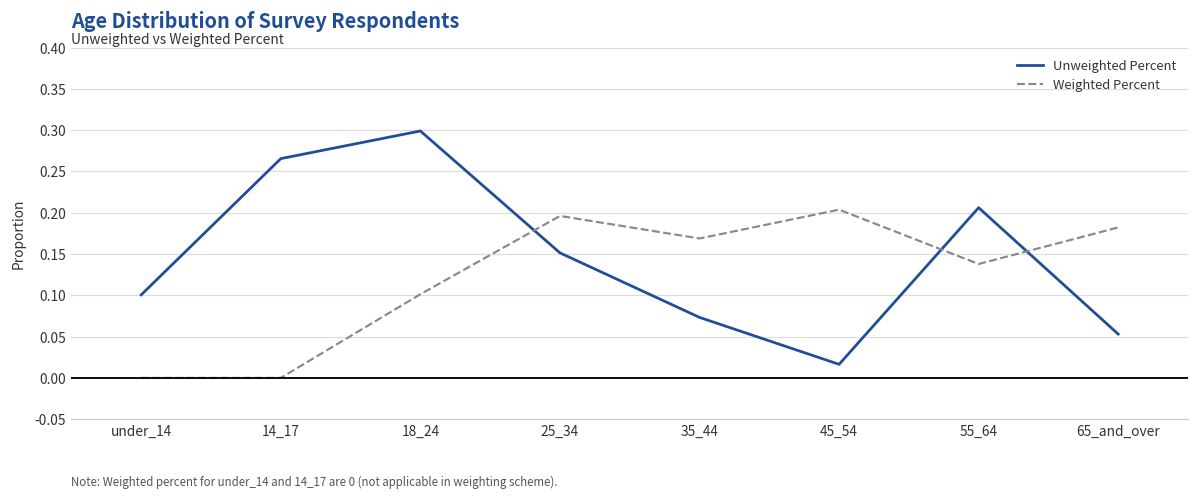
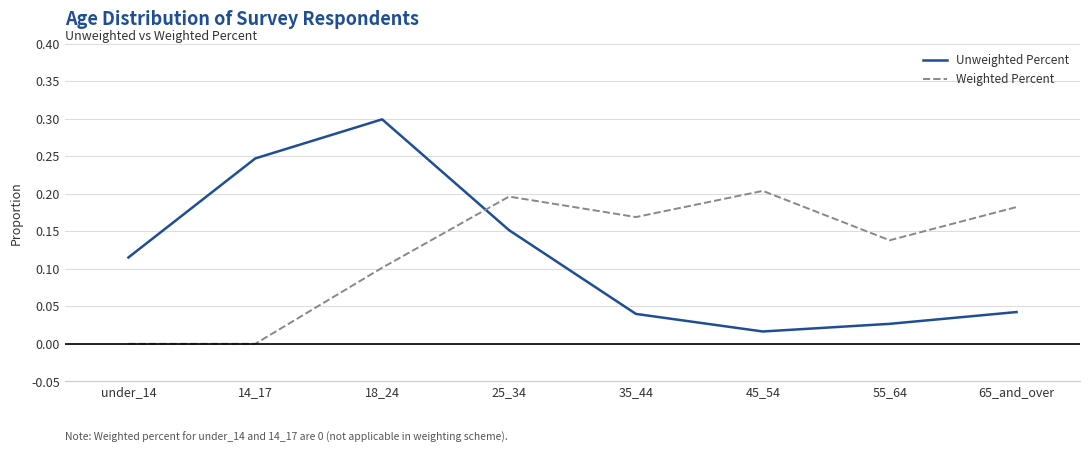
  {
    "Unweighted Percent": {
-     "under_14": 0.10,
-     "14_17": 0.27,
+     "under_14": 0.12,
+     "14_17": 0.25,
      "18_24": 0.30,
      "25_34": 0.15,
-     "35_44": 0.07,
+     "35_44": 0.04,
      "45_54": 0.02,
-     "55_64": 0.21,
-     "65_and_over": 0.05
+     "55_64": 0.03,
+     "65_and_over": 0.04
    },
    "Weighted Percent": {
      "under_14": 0.00,
      "14_17": 0.00,
      "18_24": 0.10,
      "25_34": 0.20,
      "35_44": 0.17,
      "45_54": 0.20,
      "55_64": 0.14,
      "65_and_over": 0.18
    }
  }
